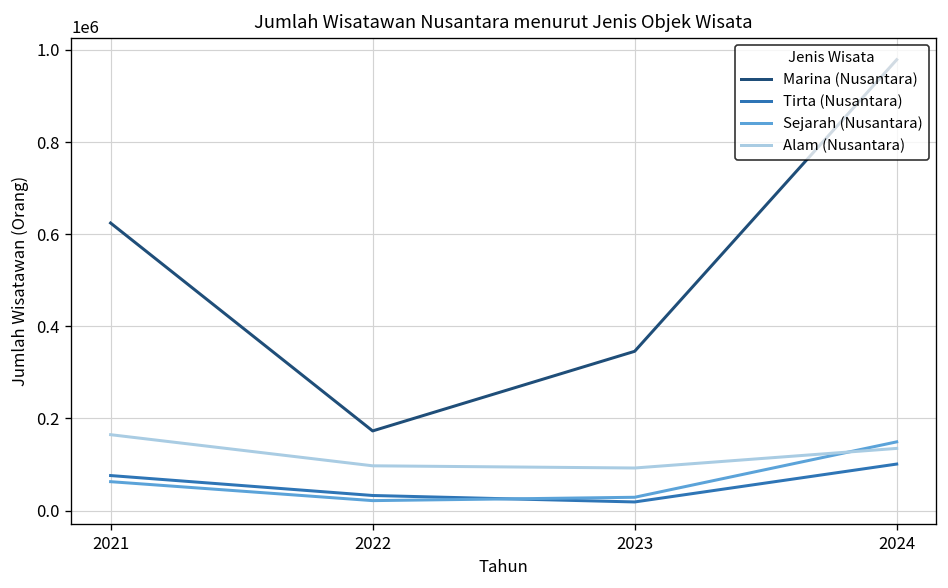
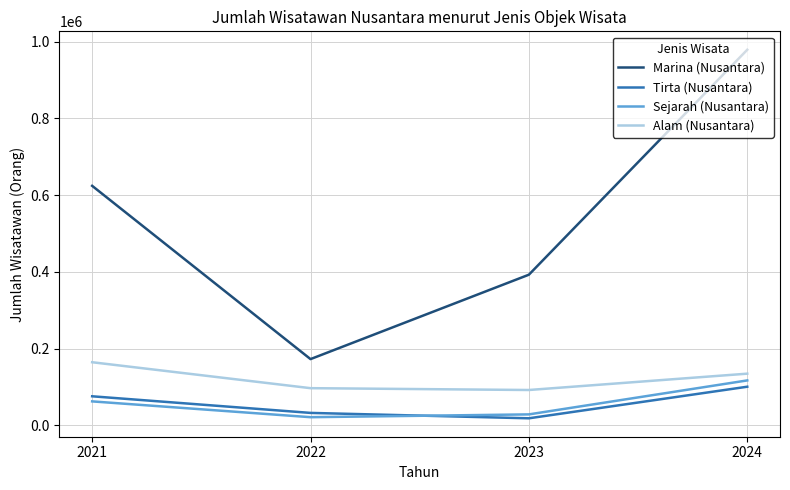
  {
    "Marina (Nusantara)": {
      "2021": 620000,
      "2022": 170000,
-     "2023": 350000
+     "2023": 390000
    },
    "Tirta (Nusantara)": {
      "2021": 80000,
      "2022": 30000,
      "2023": 20000,
      "2024": 100000
    },
    "Sejarah (Nusantara)": {
      "2021": 60000,
      "2022": 20000,
      "2023": 30000,
-     "2024": 150000
+     "2024": 120000
    },
    "Alam (Nusantara)": {
      "2021": 160000,
      "2022": 100000,
      "2023": 90000,
      "2024": 130000
    }
  }
